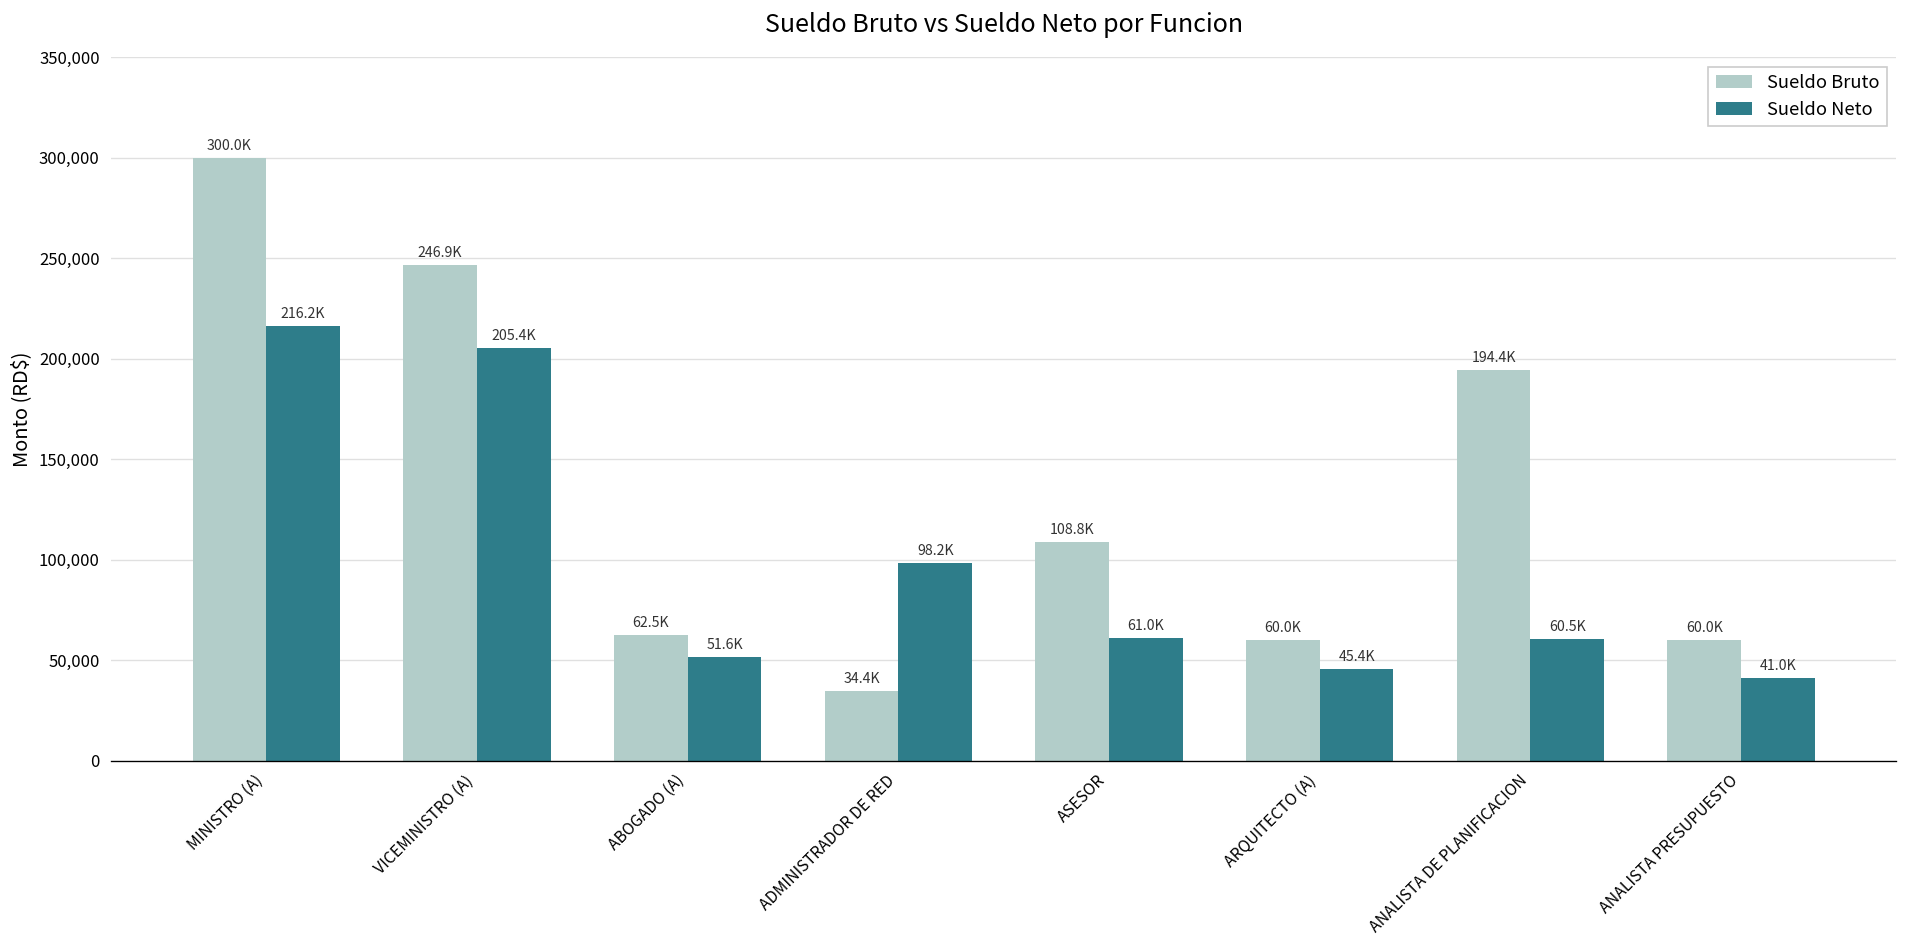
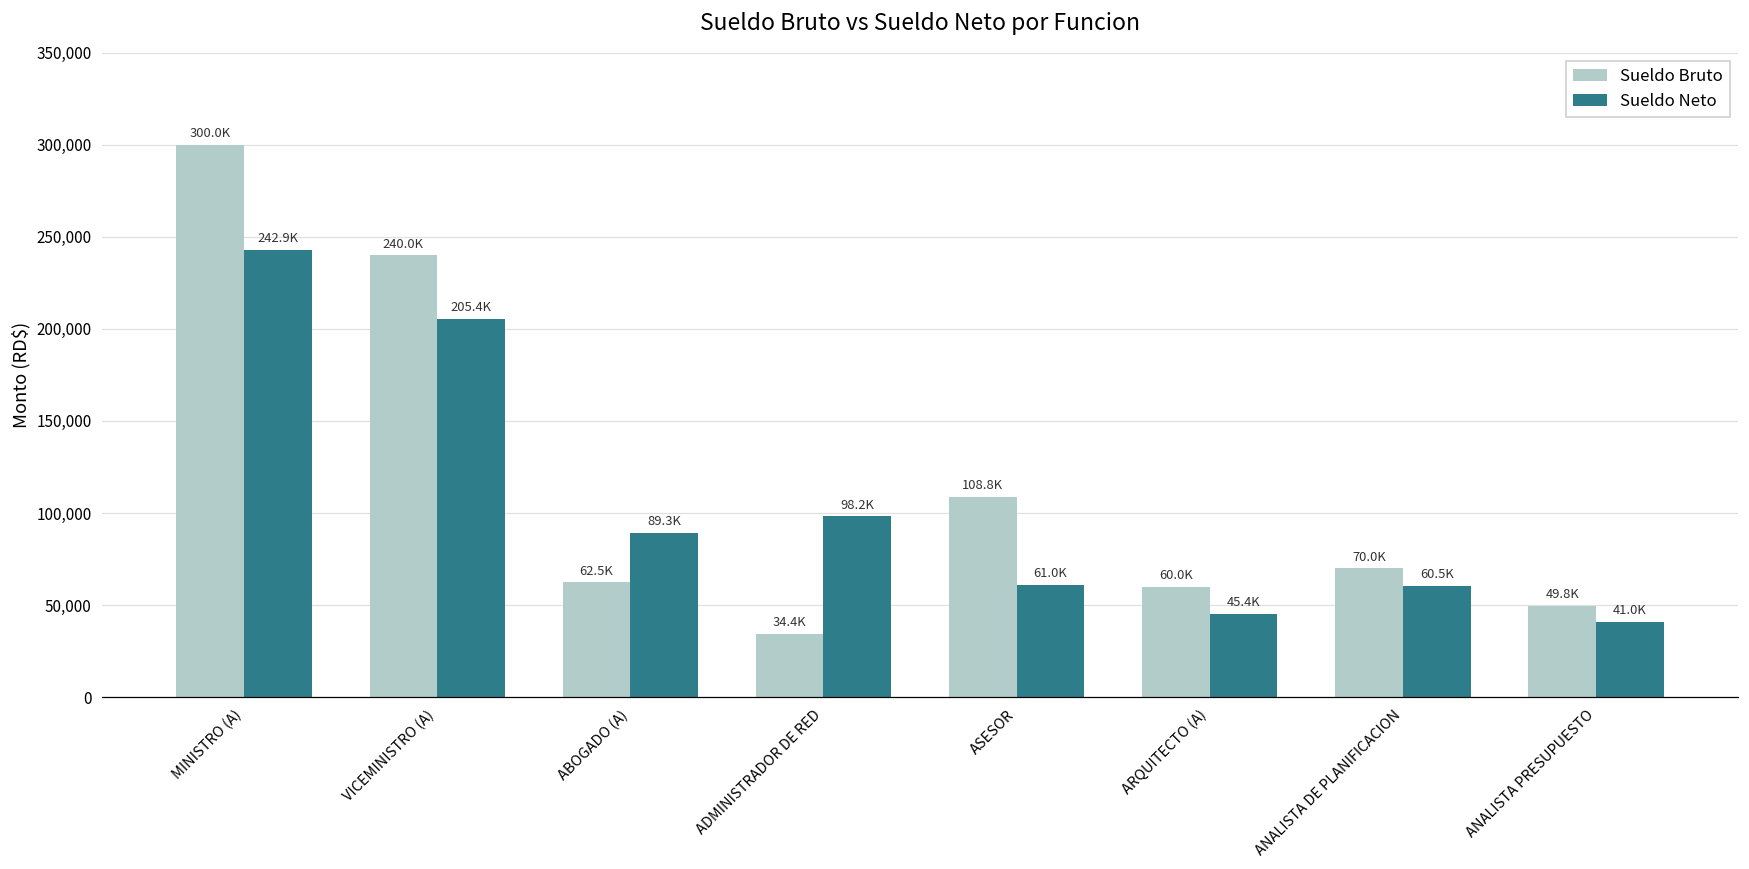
  {
    "Sueldo Bruto": {
      "MINISTRO (A)": "300.0K",
-     "VICEMINISTRO (A)": "246.9K",
+     "VICEMINISTRO (A)": "240.0K",
      "ABOGADO (A)": "62.5K",
      "ADMINISTRADOR DE RED": "34.4K",
      "ASESOR": "108.8K",
      "ARQUITECTO (A)": "60.0K",
-     "ANALISTA DE PLANIFICACION": "194.4K",
-     "ANALISTA PRESUPUESTO": "60.0K"
+     "ANALISTA DE PLANIFICACION": "70.0K",
+     "ANALISTA PRESUPUESTO": "49.8K"
    },
    "Sueldo Neto": {
-     "MINISTRO (A)": "216.2K",
+     "MINISTRO (A)": "242.9K",
      "VICEMINISTRO (A)": "205.4K",
-     "ABOGADO (A)": "51.6K",
+     "ABOGADO (A)": "89.3K",
      "ADMINISTRADOR DE RED": "98.2K",
      "ASESOR": "61.0K",
      "ARQUITECTO (A)": "45.4K",
      "ANALISTA DE PLANIFICACION": "60.5K",
      "ANALISTA PRESUPUESTO": "41.0K"
    }
  }
